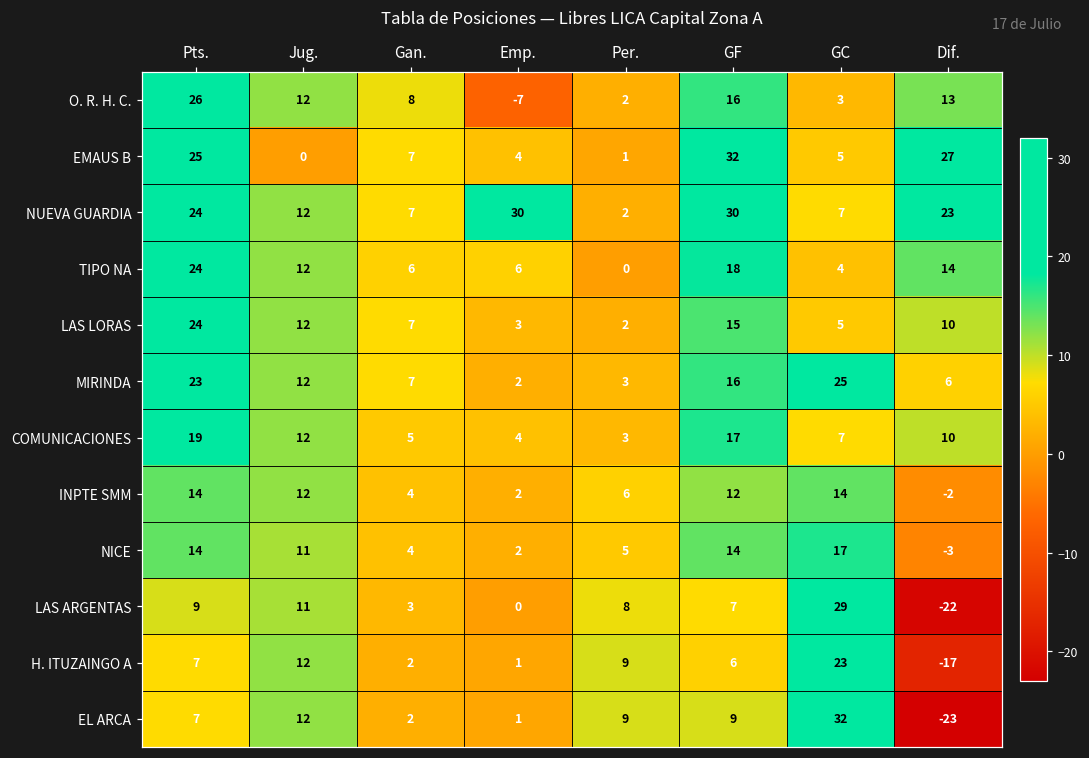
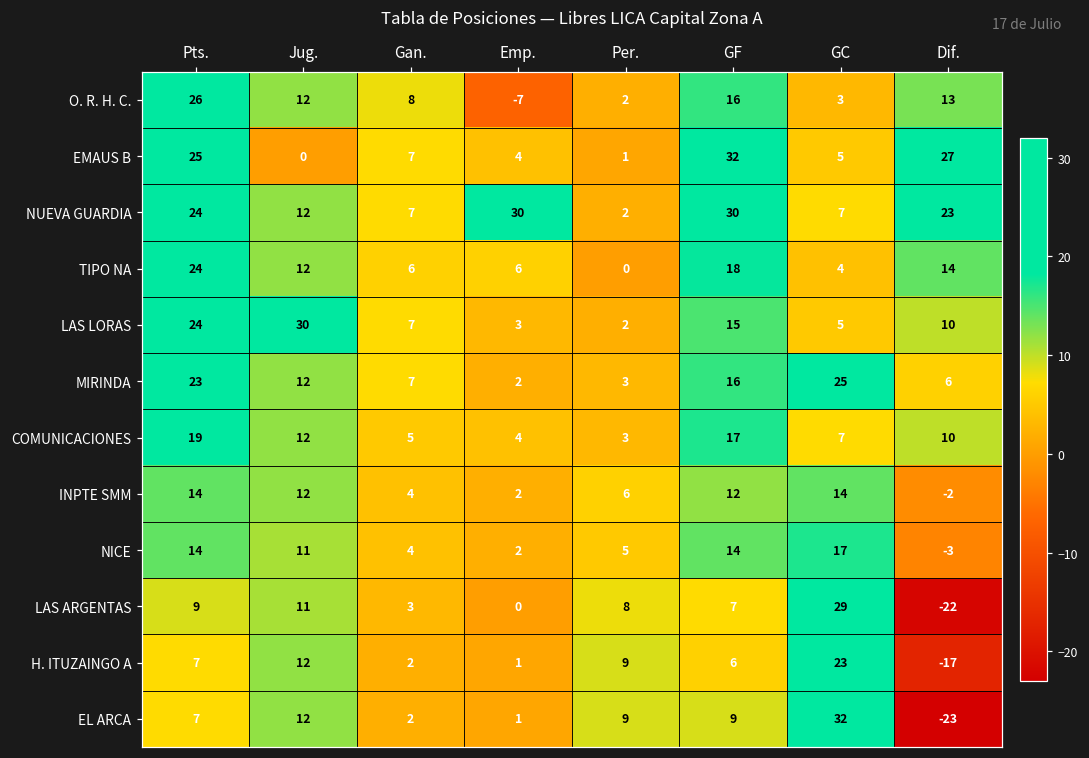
  {
    "O. R. H. C.": {
      "Pts.": 26,
      "Jug.": 12,
      "Gan.": 8,
      "Emp.": -7,
      "Per.": 2,
      "GF": 16,
      "GC": 3,
      "Dif.": 13
    },
    "EMAUS B": {
      "Pts.": 25,
      "Jug.": 0,
      "Gan.": 7,
      "Emp.": 4,
      "Per.": 1,
      "GF": 32,
      "GC": 5,
      "Dif.": 27
    },
    "NUEVA GUARDIA": {
      "Pts.": 24,
      "Jug.": 12,
      "Gan.": 7,
      "Emp.": 30,
      "Per.": 2,
      "GF": 30,
      "GC": 7,
      "Dif.": 23
    },
    "TIPO NA": {
      "Pts.": 24,
      "Jug.": 12,
      "Gan.": 6,
      "Emp.": 6,
      "Per.": 0,
      "GF": 18,
      "GC": 4,
      "Dif.": 14
    },
    "LAS LORAS": {
      "Pts.": 24,
-     "Jug.": 12,
+     "Jug.": 30,
      "Gan.": 7,
      "Emp.": 3,
      "Per.": 2,
      "GF": 15,
      "GC": 5,
      "Dif.": 10
    },
    "MIRINDA": {
      "Pts.": 23,
      "Jug.": 12,
      "Gan.": 7,
      "Emp.": 2,
      "Per.": 3,
      "GF": 16,
      "GC": 25,
      "Dif.": 6
    },
    "COMUNICACIONES": {
      "Pts.": 19,
      "Jug.": 12,
      "Gan.": 5,
      "Emp.": 4,
      "Per.": 3,
      "GF": 17,
      "GC": 7,
      "Dif.": 10
    },
    "INPTE SMM": {
      "Pts.": 14,
      "Jug.": 12,
      "Gan.": 4,
      "Emp.": 2,
      "Per.": 6,
      "GF": 12,
      "GC": 14,
      "Dif.": -2
    },
    "NICE": {
      "Pts.": 14,
      "Jug.": 11,
      "Gan.": 4,
      "Emp.": 2,
      "Per.": 5,
      "GF": 14,
      "GC": 17,
      "Dif.": -3
    },
    "LAS ARGENTAS": {
      "Pts.": 9,
      "Jug.": 11,
      "Gan.": 3,
      "Emp.": 0,
      "Per.": 8,
      "GF": 7,
      "GC": 29,
      "Dif.": -22
    },
    "H. ITUZAINGO A": {
      "Pts.": 7,
      "Jug.": 12,
      "Gan.": 2,
      "Emp.": 1,
      "Per.": 9,
      "GF": 6,
      "GC": 23,
      "Dif.": -17
    },
    "EL ARCA": {
      "Pts.": 7,
      "Jug.": 12,
      "Gan.": 2,
      "Emp.": 1,
      "Per.": 9,
      "GF": 9,
      "GC": 32,
      "Dif.": -23
    }
  }
